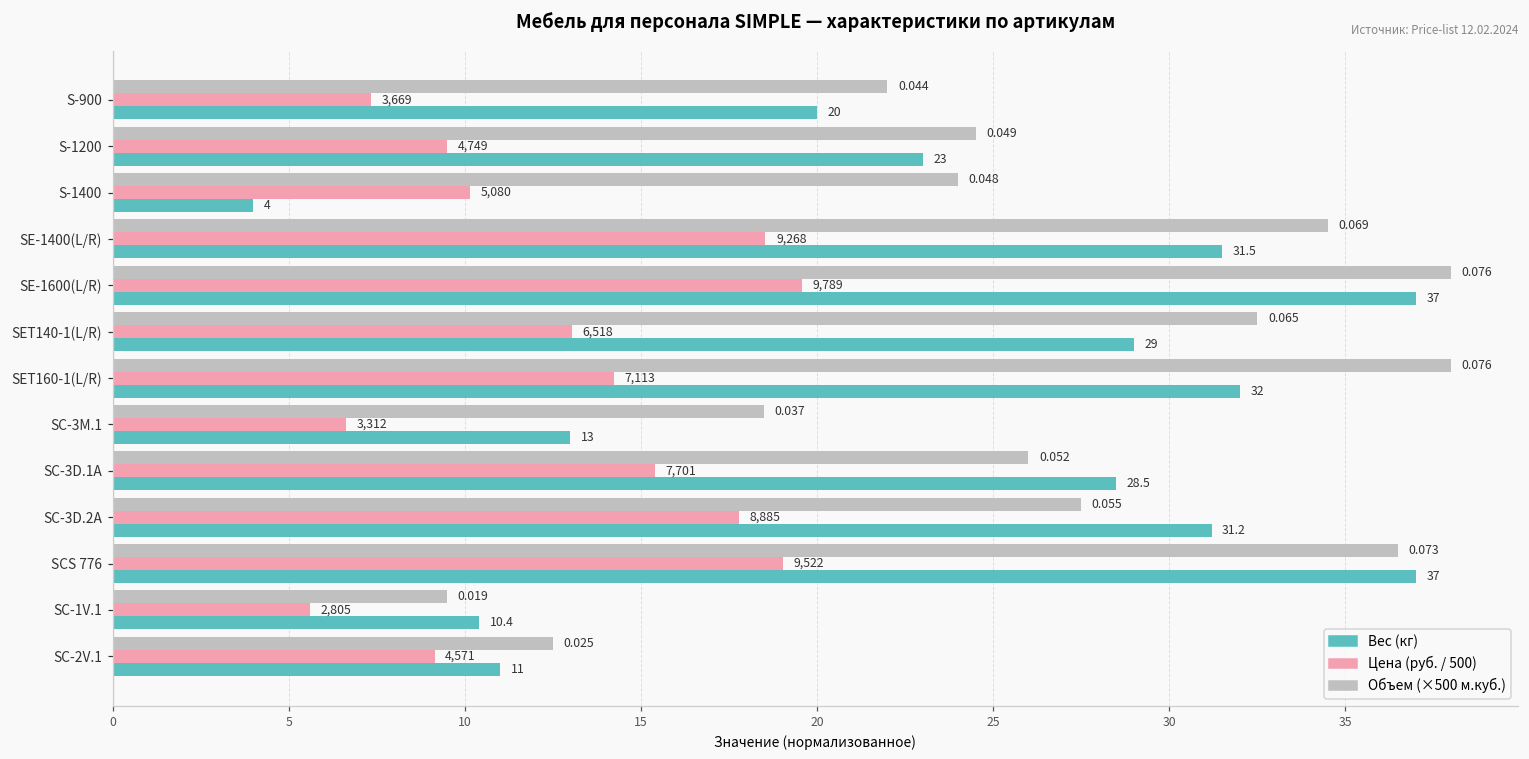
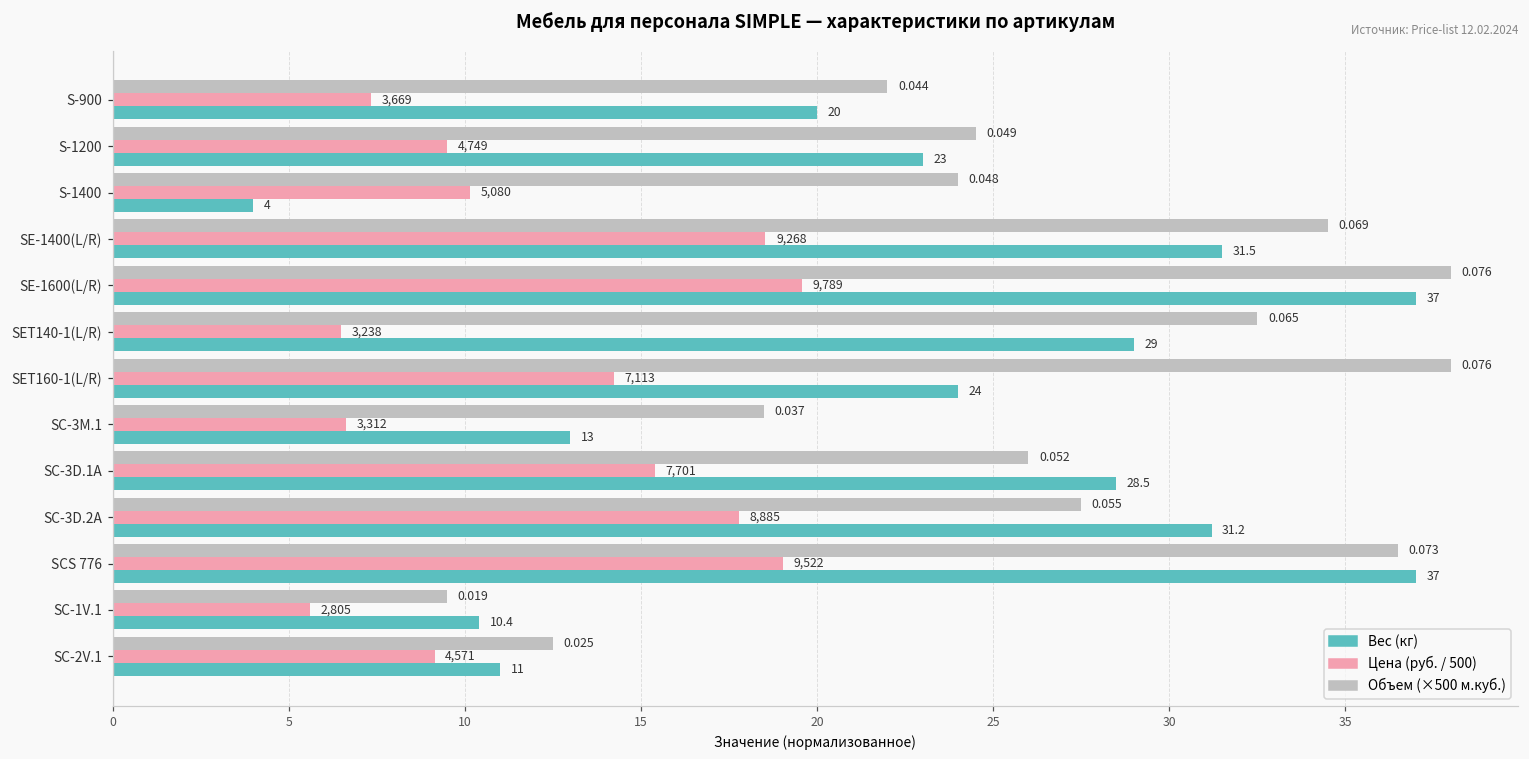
  {
    "Вес (кг)": {
      "S-900": "20",
      "S-1200": "23",
      "S-1400": "4",
      "SE-1400(L/R)": "31.5",
      "SE-1600(L/R)": "37",
      "SET140-1(L/R)": "29",
-     "SET160-1(L/R)": "32",
+     "SET160-1(L/R)": "24",
      "SC-3M.1": "13",
      "SC-3D.1A": "28.5",
      "SC-3D.2A": "31.2",
      "SCS 776": "37",
      "SC-1V.1": "10.4",
      "SC-2V.1": "11"
    },
    "Цена (руб. / 500)": {
-     "SET140-1(L/R)": "6,518"
+     "SET140-1(L/R)": "3,238"
    }
  }
